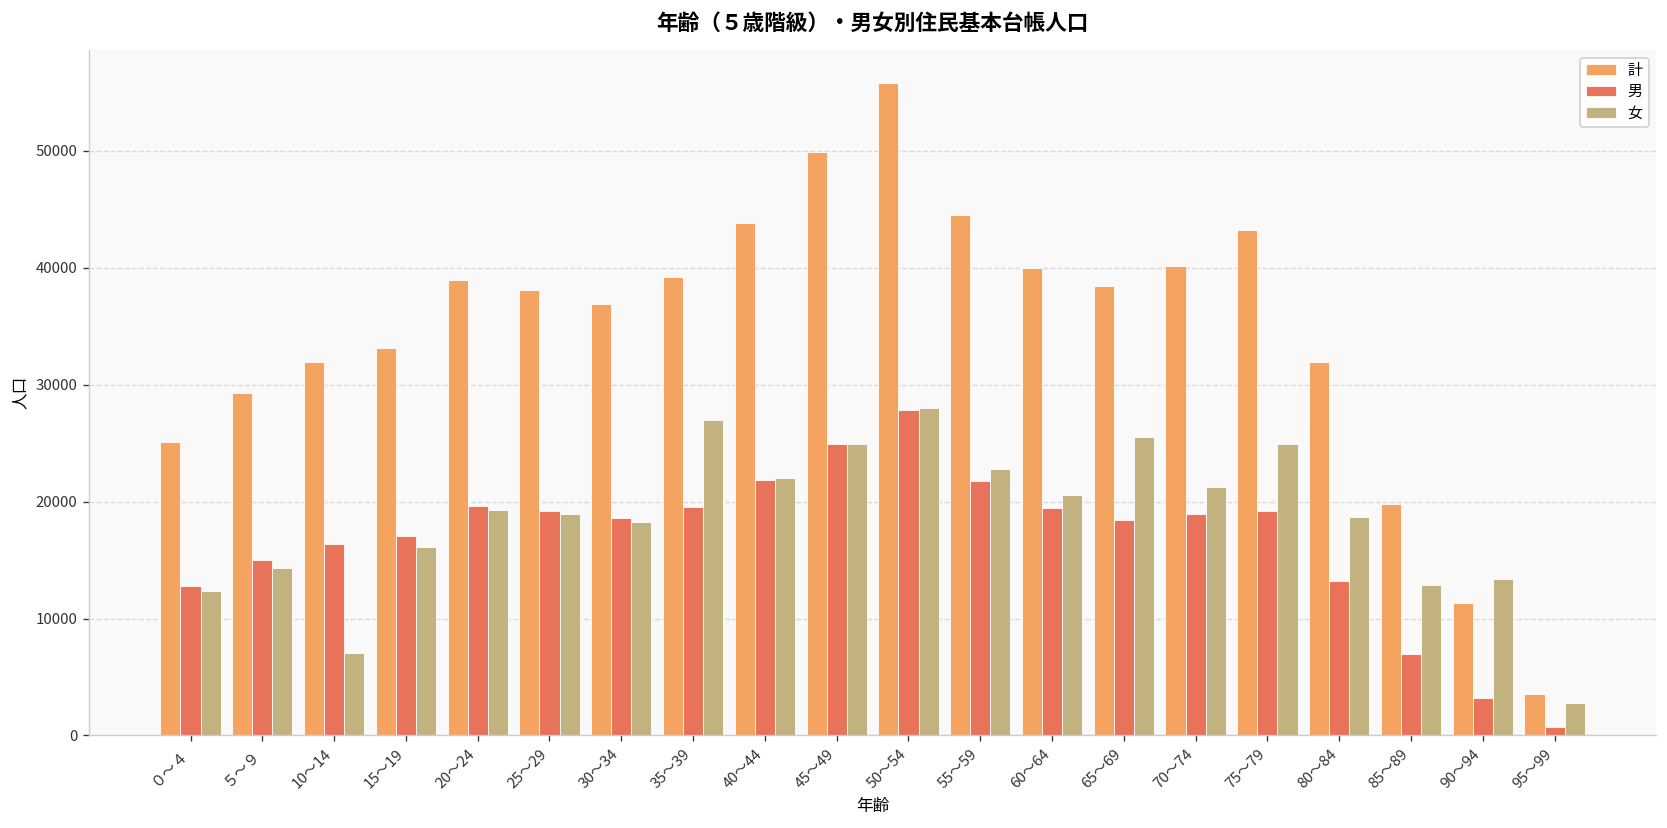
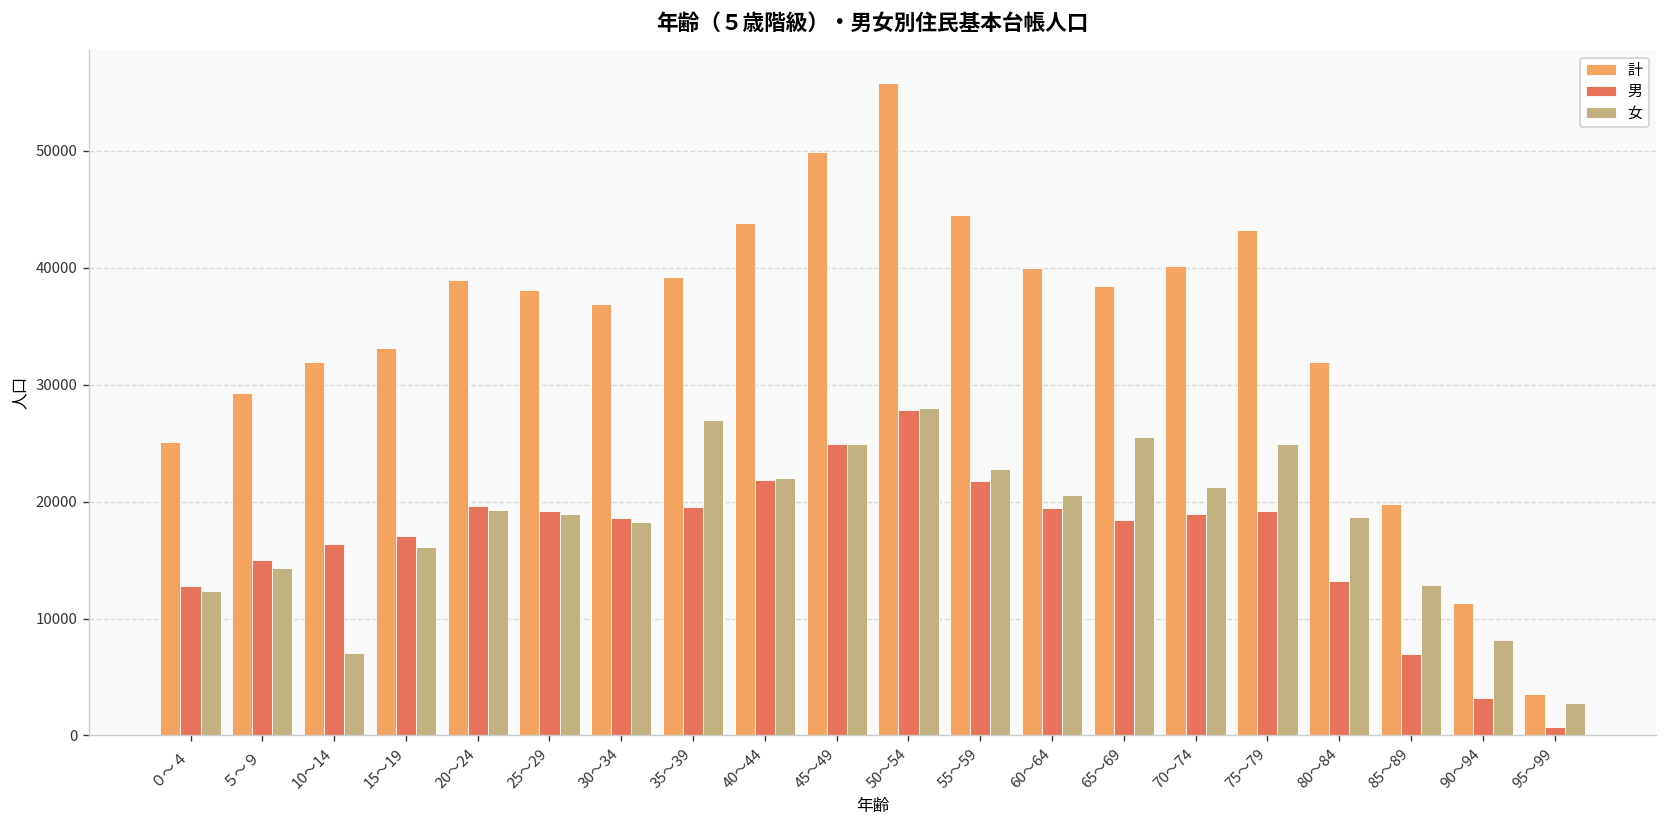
  {
    "女": {
      "０～４": 12000,
      "５～９": 14000,
      "10～14": 7000,
      "15～19": 16000,
      "20～24": 19000,
      "25～29": 19000,
      "30～34": 18000,
      "35～39": 27000,
      "40～44": 22000,
      "45～49": 25000,
      "50～54": 28000,
      "55～59": 23000,
      "60～64": 21000,
      "65～69": 25000,
      "70～74": 21000,
      "75～79": 25000,
      "80～84": 19000,
      "85～89": 13000,
-     "90～94": 13000,
+     "90～94": 8000,
      "95～99": 3000
    }
  }
